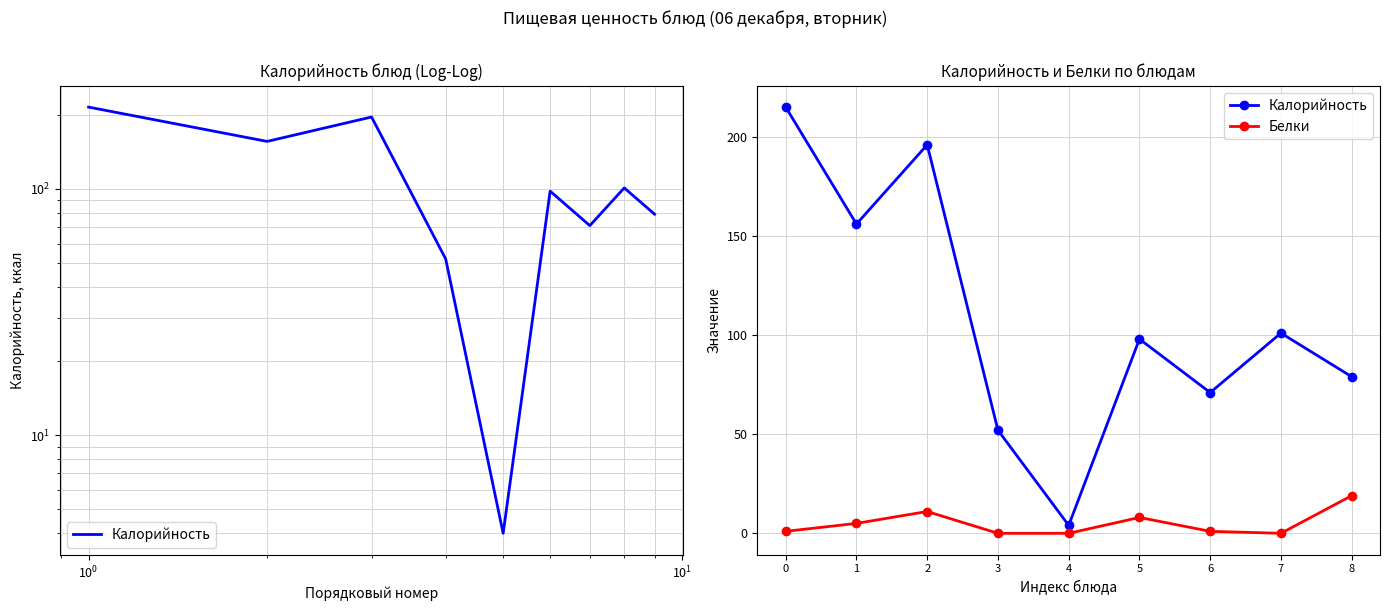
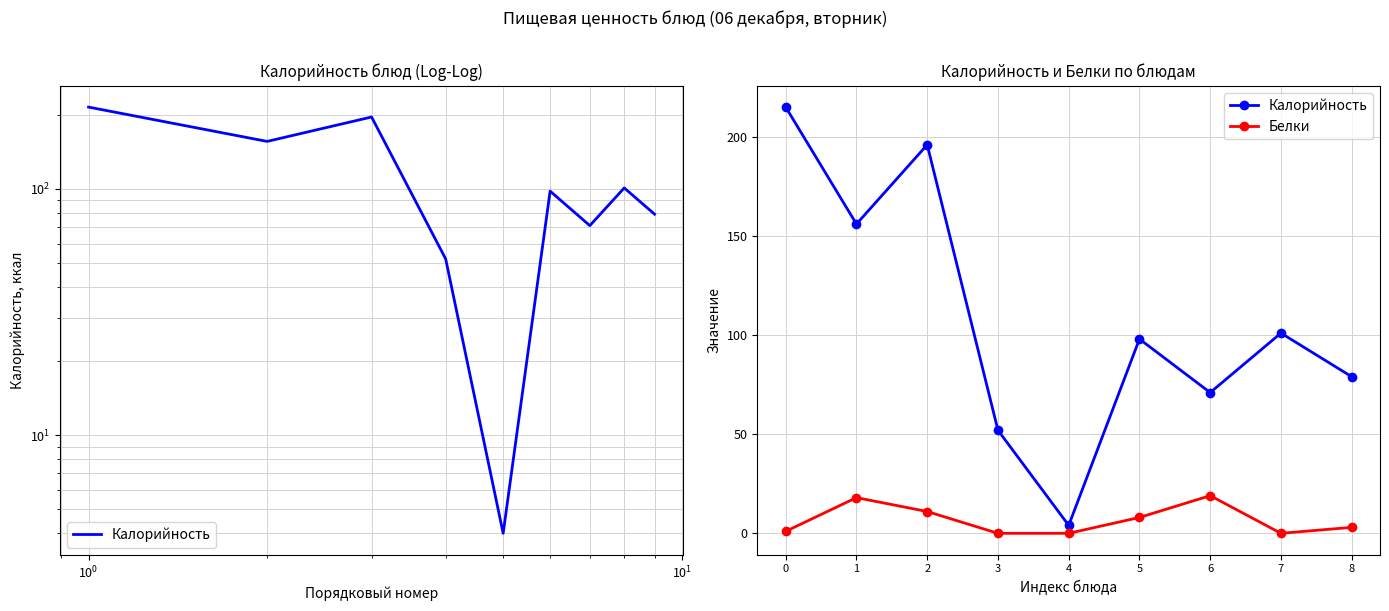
  {
    "Калорийность блюд (Log-Log)": {
      "10^0": 220
    },
    "Калорийность и Белки по блюдам": {
      "Калорийность": {
        "0": 215,
        "1": 156,
        "2": 196,
        "3": 52,
        "4": 4,
        "5": 98,
        "6": 71,
        "7": 101,
        "8": 79
      },
      "Белки": {
        "0": 1,
-       "1": 5,
+       "1": 18,
        "2": 11,
        "3": 0,
        "4": 0,
        "5": 8,
-       "6": 1,
+       "6": 19,
        "7": 0,
-       "8": 19
+       "8": 3
      }
    }
  }
